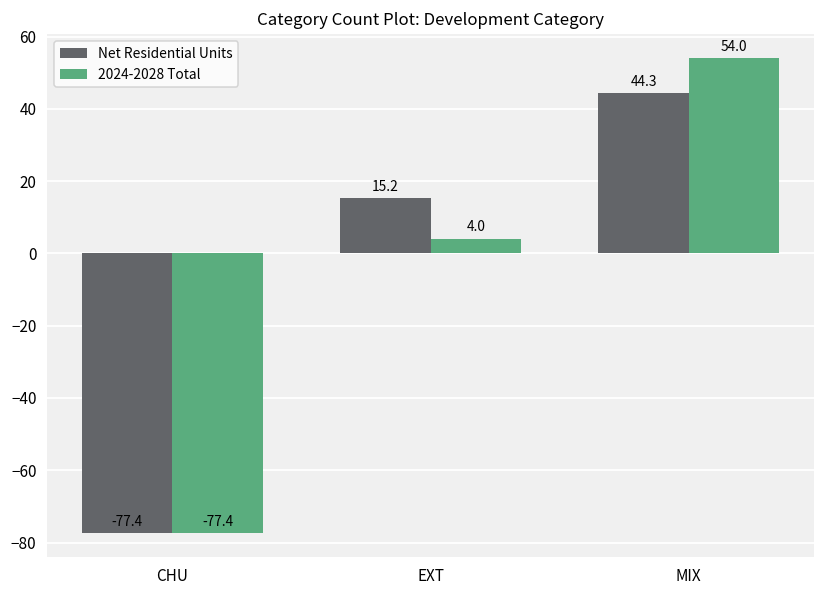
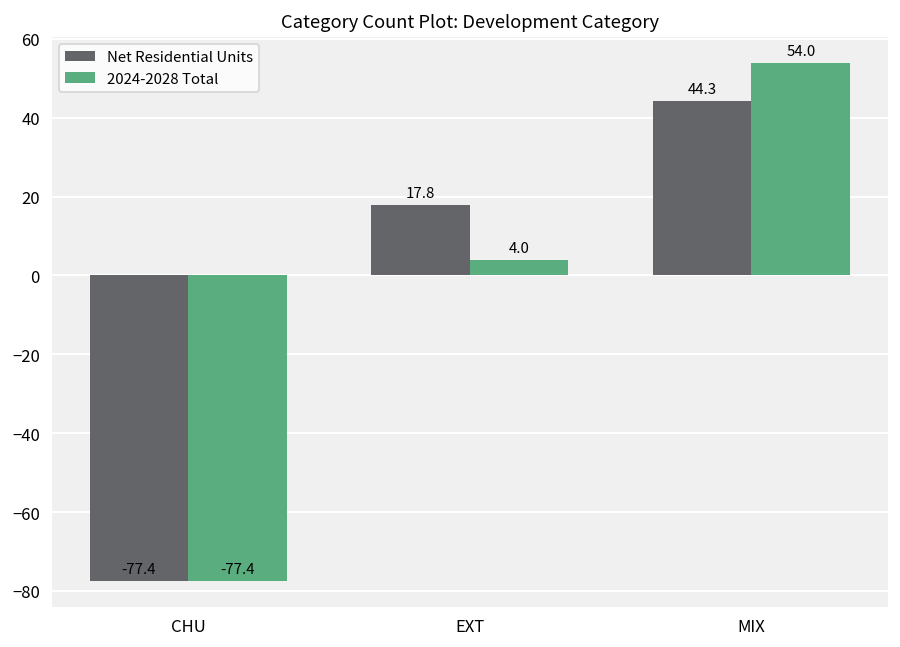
  {
    "Net Residential Units": {
      "CHU": -77.4,
-     "EXT": 15.2,
+     "EXT": 17.8,
      "MIX": 44.3
    },
    "2024-2028 Total": {
      "CHU": -77.4,
      "EXT": 4.0,
      "MIX": 54.0
    }
  }
